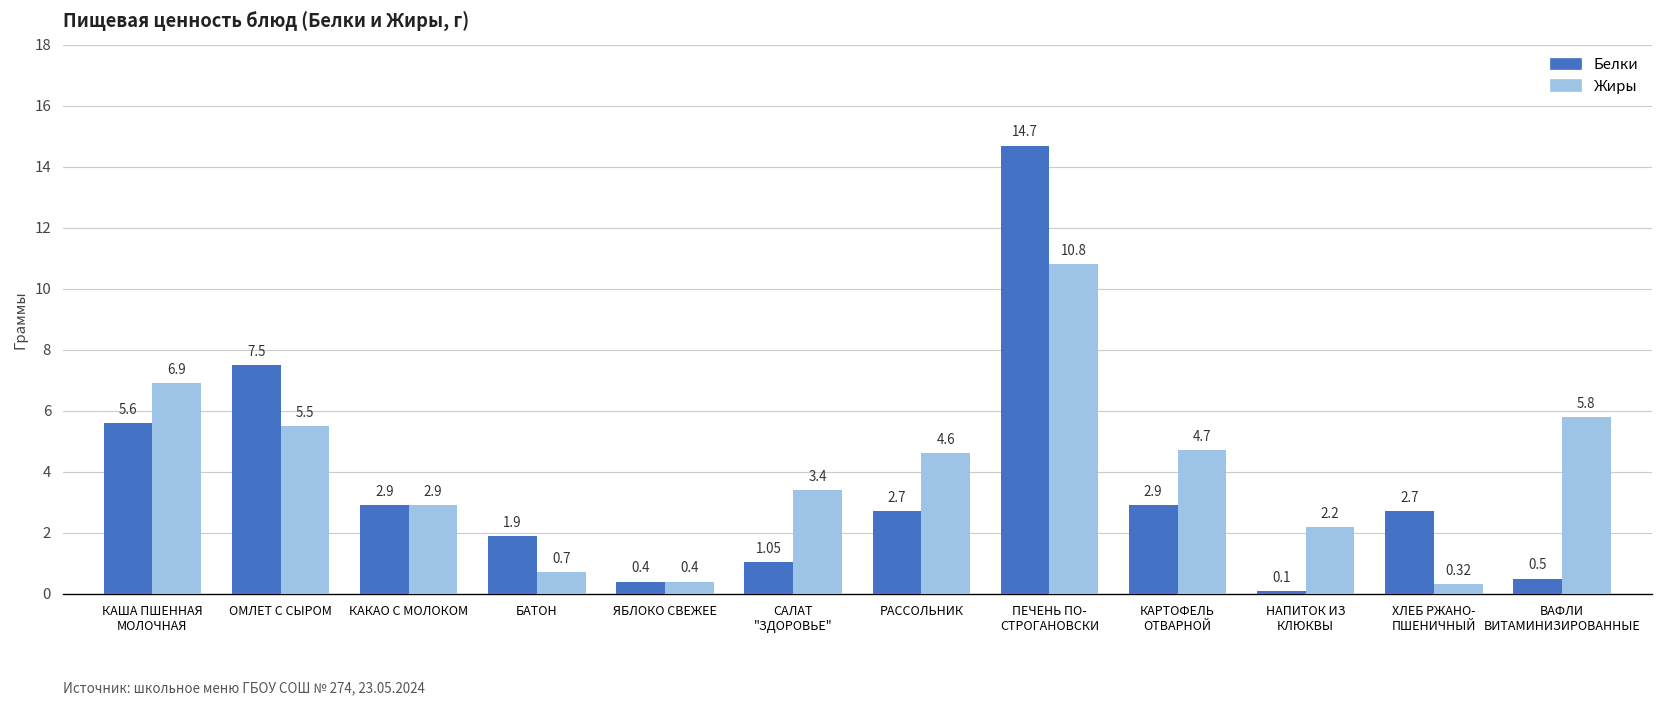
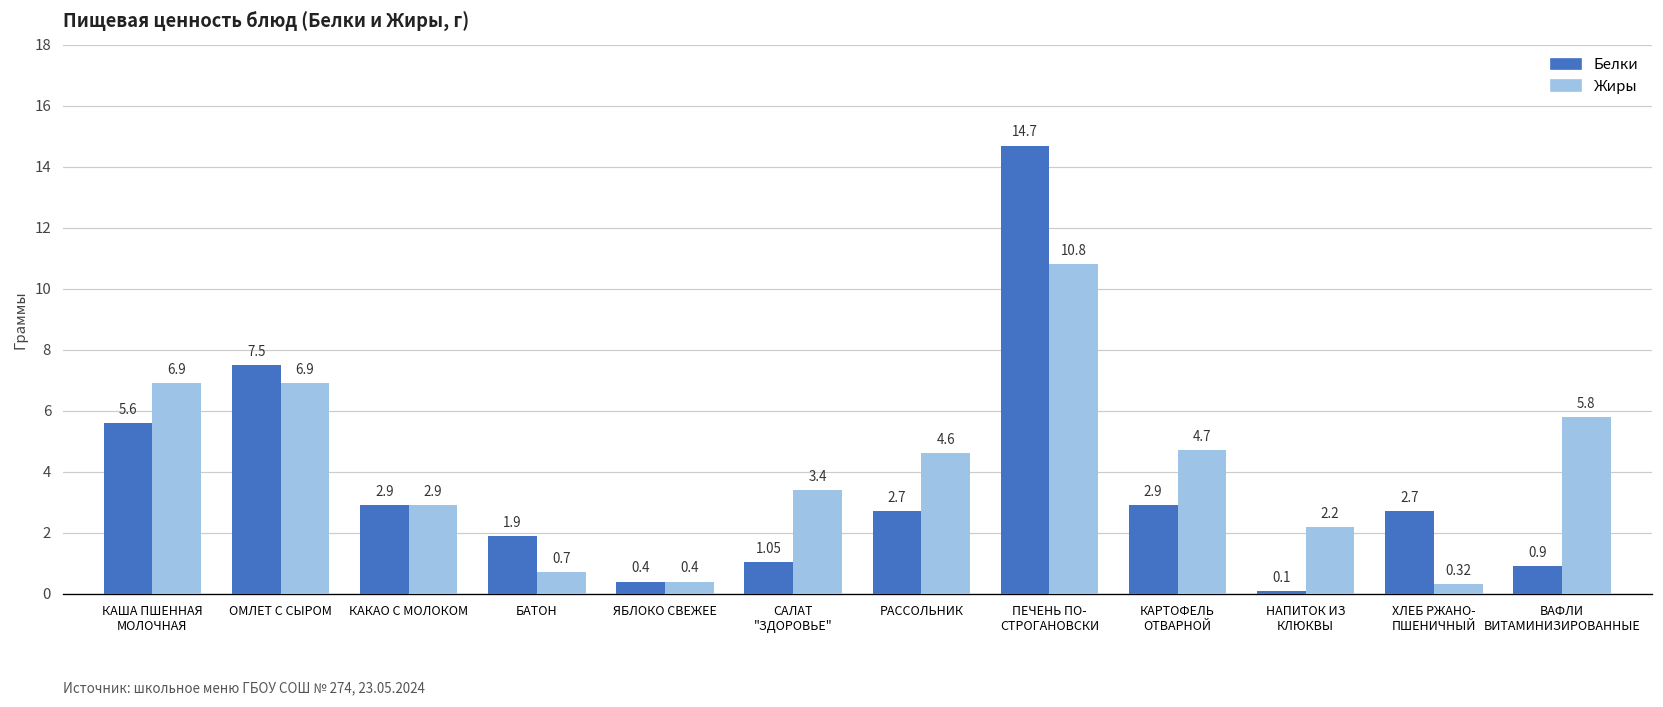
  {
    "Белки": {
      "КАША ПШЕННАЯ МОЛОЧНАЯ": 5.6,
      "ОМЛЕТ С СЫРОМ": 7.5,
      "КАКАО С МОЛОКОМ": 2.9,
      "БАТОН": 1.9,
      "ЯБЛОКО СВЕЖЕЕ": 0.4,
      "САЛАТ \"ЗДОРОВЬЕ\"": 1.05,
      "РАССОЛЬНИК": 2.7,
      "ПЕЧЕНЬ ПО- СТРОГАНОВСКИ": 14.7,
      "КАРТОФЕЛЬ ОТВАРНОЙ": 2.9,
      "НАПИТОК ИЗ КЛЮКВЫ": 0.1,
      "ХЛЕБ РЖАНО- ПШЕНИЧНЫЙ": 2.7,
-     "ВАФЛИ ВИТАМИНИЗИРОВАННЫЕ": 0.5
+     "ВАФЛИ ВИТАМИНИЗИРОВАННЫЕ": 0.9
    },
    "Жиры": {
      "КАША ПШЕННАЯ МОЛОЧНАЯ": 6.9,
-     "ОМЛЕТ С СЫРОМ": 5.5,
+     "ОМЛЕТ С СЫРОМ": 6.9,
      "КАКАО С МОЛОКОМ": 2.9,
      "БАТОН": 0.7,
      "ЯБЛОКО СВЕЖЕЕ": 0.4,
      "САЛАТ \"ЗДОРОВЬЕ\"": 3.4,
      "РАССОЛЬНИК": 4.6,
      "ПЕЧЕНЬ ПО- СТРОГАНОВСКИ": 10.8,
      "КАРТОФЕЛЬ ОТВАРНОЙ": 4.7,
      "НАПИТОК ИЗ КЛЮКВЫ": 2.2,
      "ХЛЕБ РЖАНО- ПШЕНИЧНЫЙ": 0.32,
      "ВАФЛИ ВИТАМИНИЗИРОВАННЫЕ": 5.8
    }
  }
